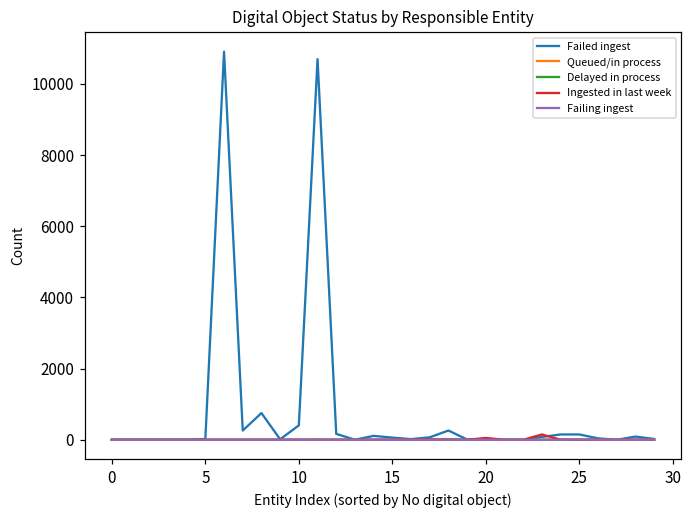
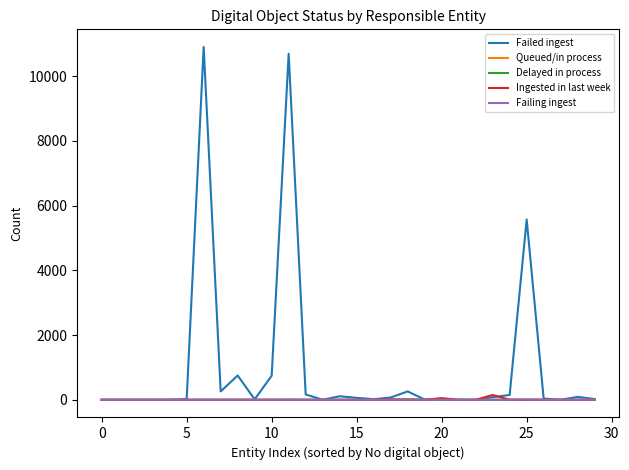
  {
    "Failed ingest": {
-     "10": 400,
-     "25": 200
+     "10": 700,
+     "25": 5600
    }
  }
